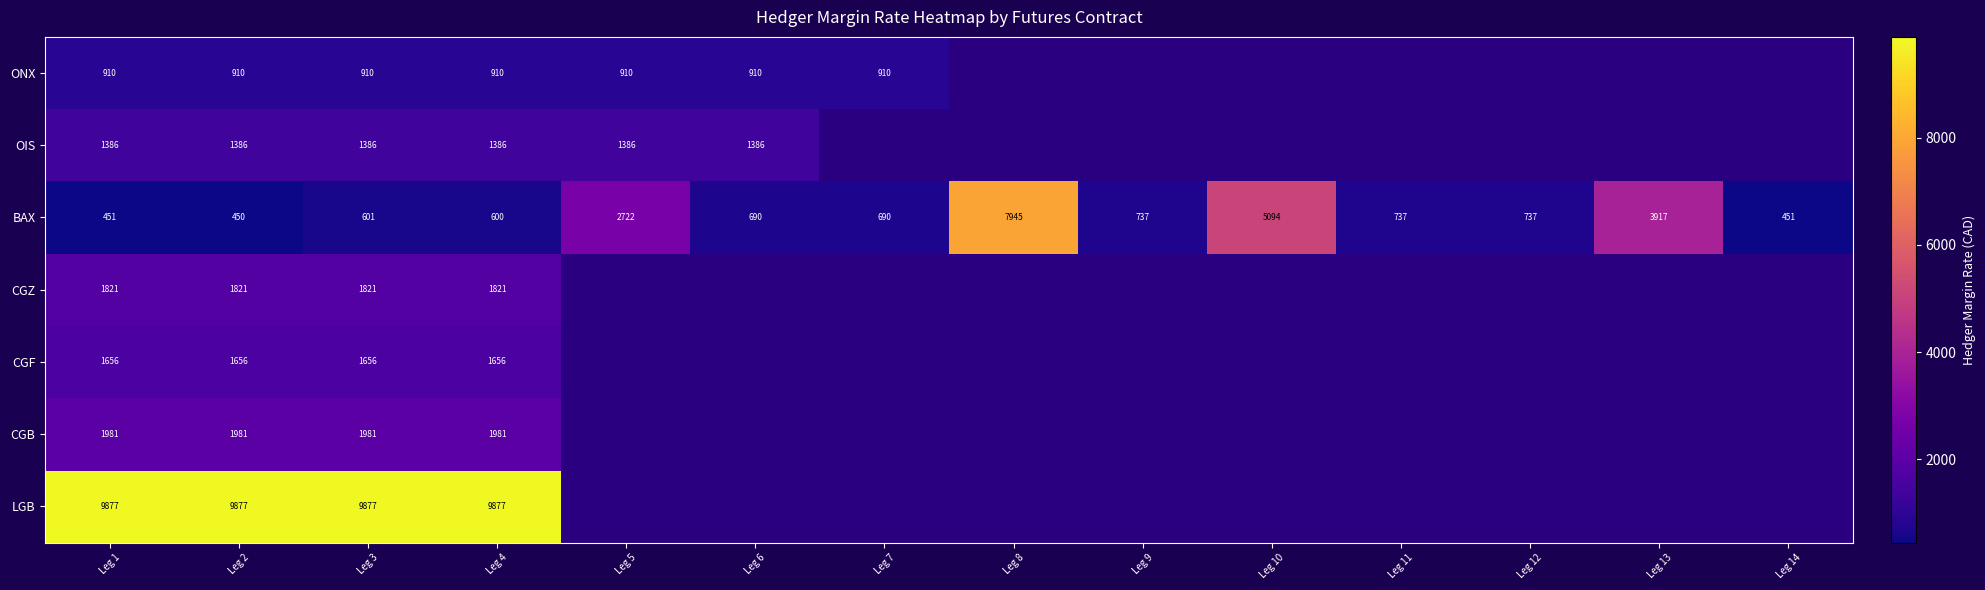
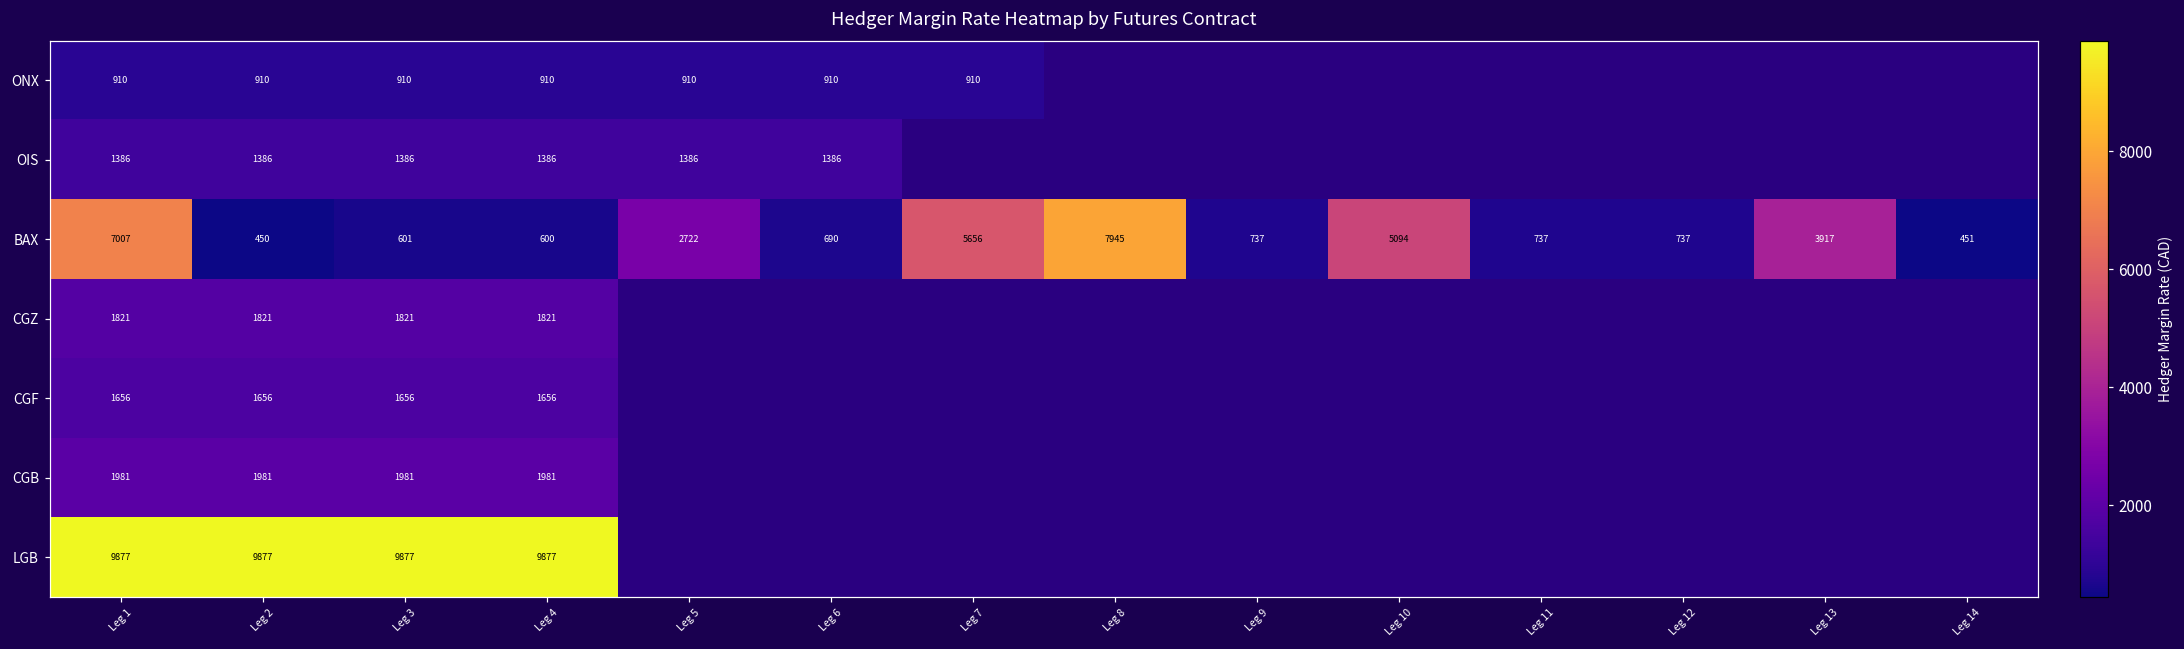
  {
    "ONX": {
      "Leg 1": 910,
      "Leg 2": 910,
      "Leg 3": 910,
      "Leg 4": 910,
      "Leg 5": 910,
      "Leg 6": 910,
      "Leg 7": 910
    },
    "OIS": {
      "Leg 1": 1386,
      "Leg 2": 1386,
      "Leg 3": 1386,
      "Leg 4": 1386,
      "Leg 5": 1386,
      "Leg 6": 1386
    },
    "BAX": {
-     "Leg 1": 451,
+     "Leg 1": 7007,
      "Leg 2": 450,
      "Leg 3": 601,
      "Leg 4": 600,
      "Leg 5": 2722,
      "Leg 6": 690,
-     "Leg 7": 690,
+     "Leg 7": 5656,
      "Leg 8": 7945,
      "Leg 9": 737,
      "Leg 10": 5094,
      "Leg 11": 737,
      "Leg 12": 737,
      "Leg 13": 3917,
      "Leg 14": 451
    },
    "CGZ": {
      "Leg 1": 1821,
      "Leg 2": 1821,
      "Leg 3": 1821,
      "Leg 4": 1821
    },
    "CGF": {
      "Leg 1": 1656,
      "Leg 2": 1656,
      "Leg 3": 1656,
      "Leg 4": 1656
    },
    "CGB": {
      "Leg 1": 1981,
      "Leg 2": 1981,
      "Leg 3": 1981,
      "Leg 4": 1981
    },
    "LGB": {
      "Leg 1": 9877,
      "Leg 2": 9877,
      "Leg 3": 9877,
      "Leg 4": 9877
    }
  }
